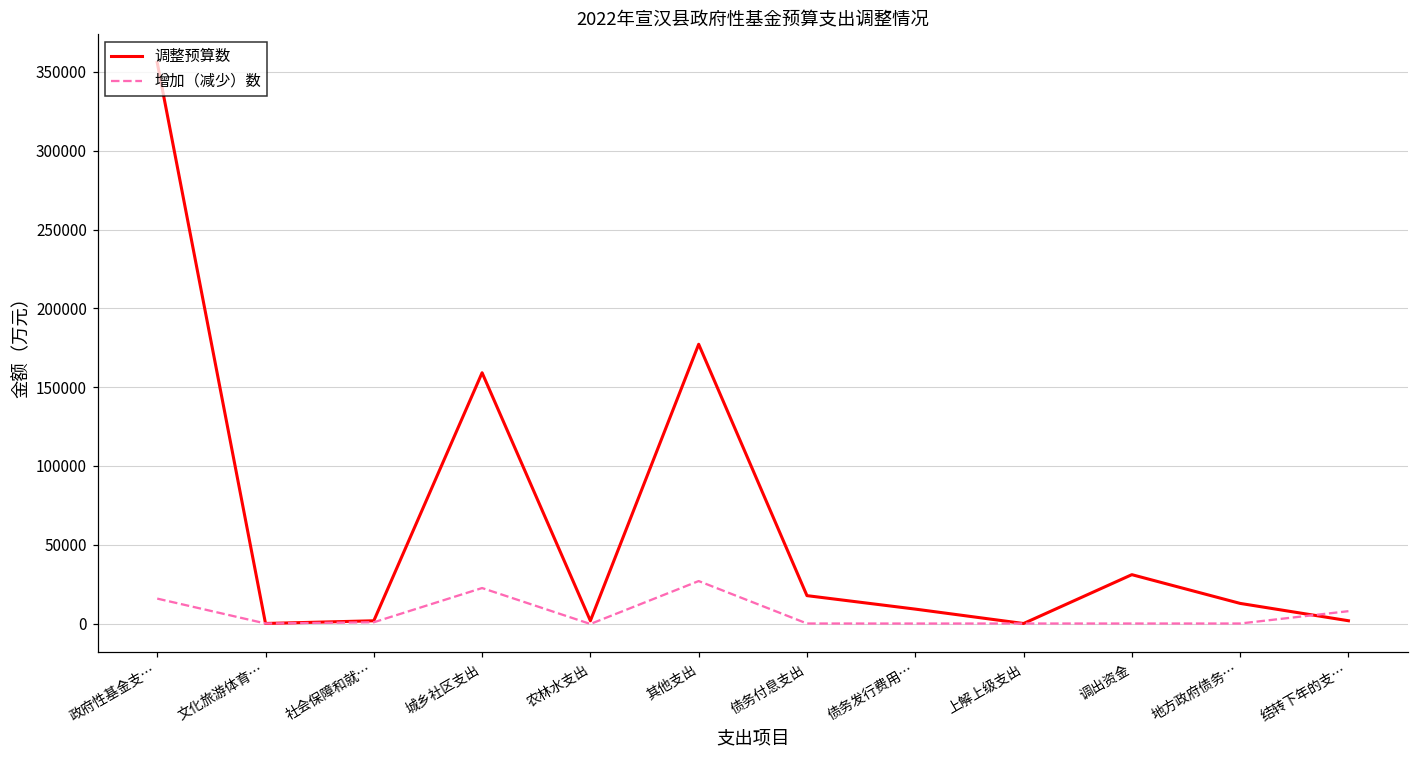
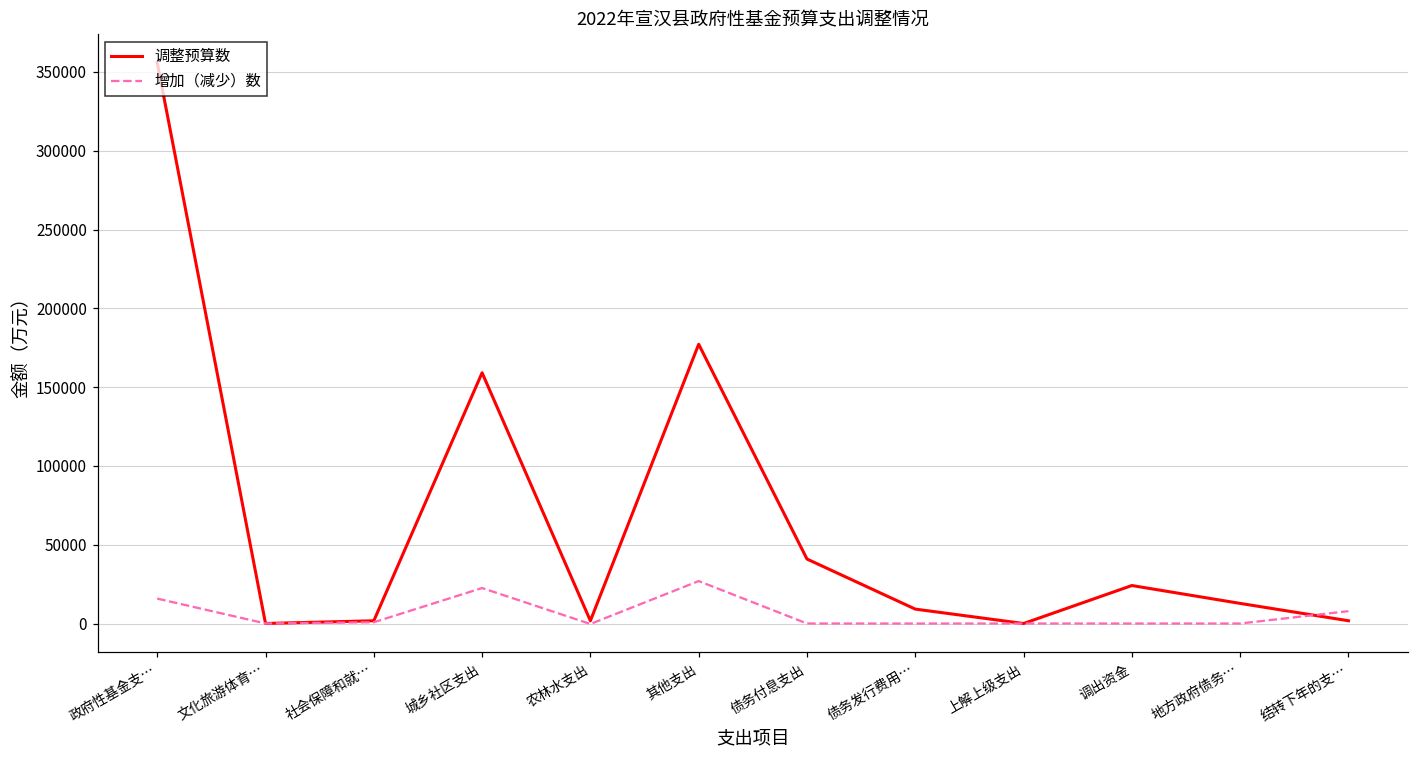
  {
    "调整预算数": {
      "城乡社区支出": 159000,
      "农林水支出": 2000,
      "其他支出": 177000,
-     "债务付息支出": 18000,
+     "债务付息支出": 41000,
      "债务发行费用…": 9000,
-     "调出资金": 31000,
+     "调出资金": 24000,
      "地方政府债务…": 13000,
      "结转下年的支…": 2000
    },
    "增加（减少）数": {
      "政府性基金支…": 16000,
      "城乡社区支出": 23000,
      "农林水支出": 0,
      "其他支出": 27000,
      "债务付息支出": 0,
      "债务发行费用…": 0,
      "调出资金": 0,
      "地方政府债务…": 0,
      "结转下年的支…": 8000
    }
  }
